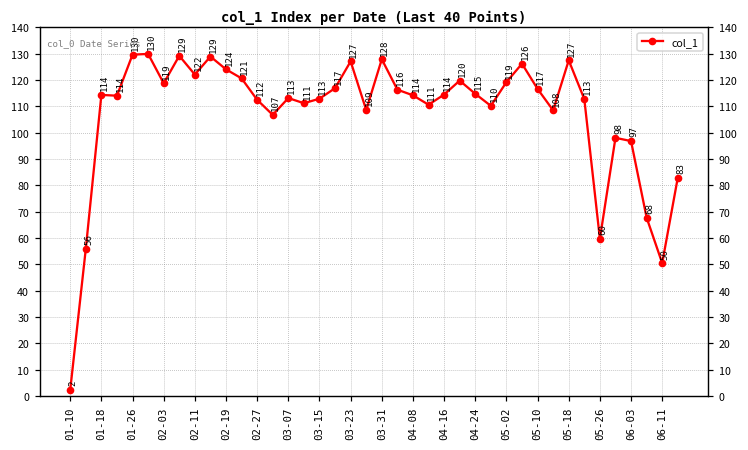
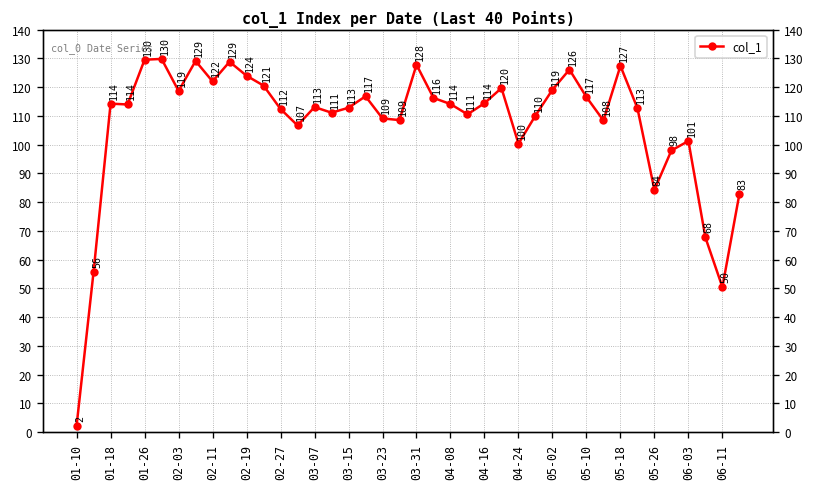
  {
    "01-10": 2,
    "01-18": 114,
    "02-03": 119,
    "02-11": 122,
    "02-19": 124,
    "02-27": 112,
    "03-07": 113,
    "03-15": 113,
-   "03-23": 127,
+   "03-23": 109,
    "03-31": 128,
    "04-08": 114,
    "04-16": 114,
-   "04-24": 115,
+   "04-24": 100,
    "05-02": 119,
    "05-10": 117,
    "05-18": 127,
-   "05-26": 60,
-   "06-03": 97,
+   "05-26": 84,
+   "06-03": 101,
    "06-11": 50
  }
